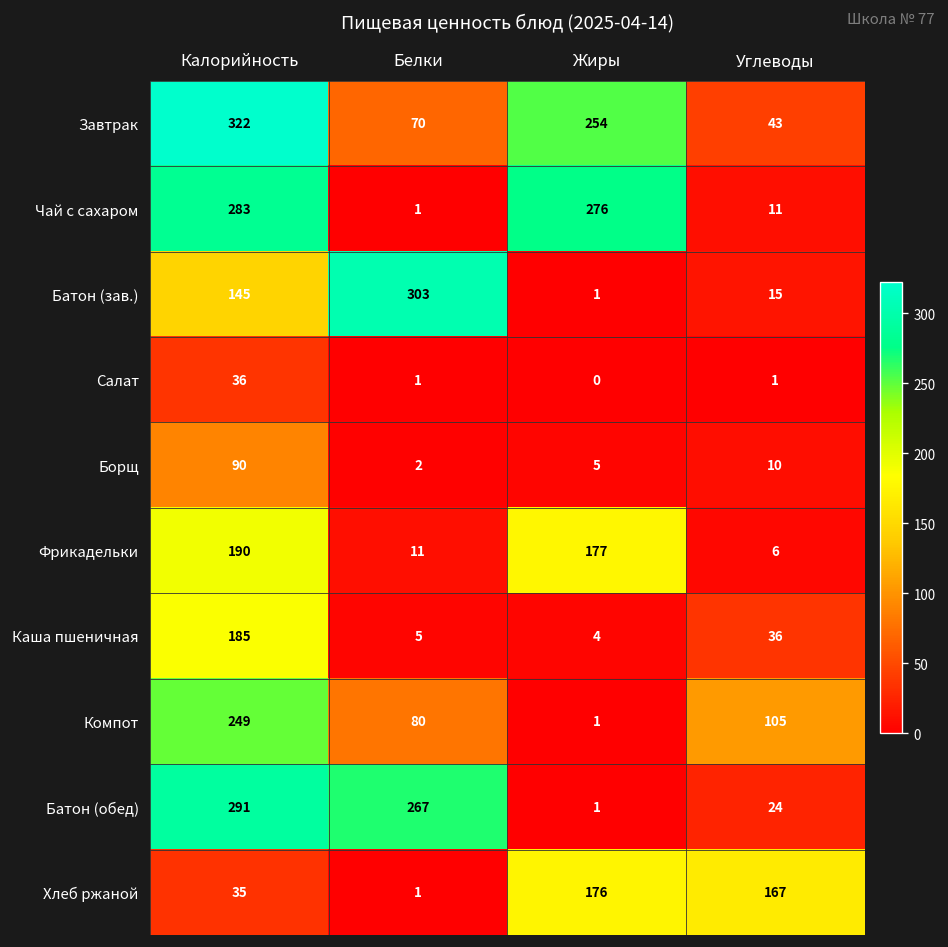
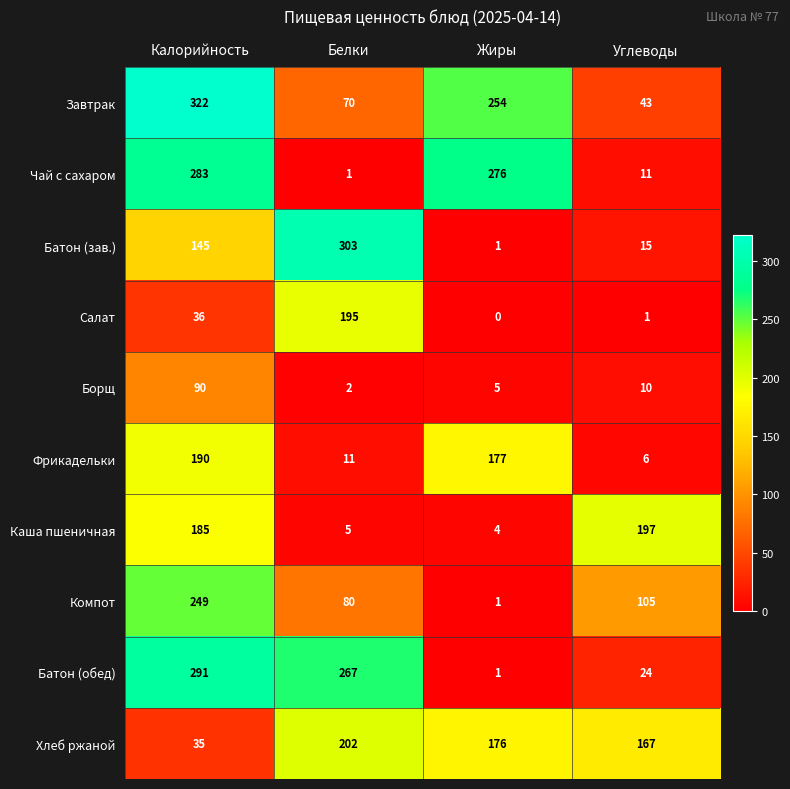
  {
    "Завтрак": {
      "Калорийность": 322,
      "Белки": 70,
      "Жиры": 254,
      "Углеводы": 43
    },
    "Чай с сахаром": {
      "Калорийность": 283,
      "Белки": 1,
      "Жиры": 276,
      "Углеводы": 11
    },
    "Батон (зав.)": {
      "Калорийность": 145,
      "Белки": 303,
      "Жиры": 1,
      "Углеводы": 15
    },
    "Салат": {
      "Калорийность": 36,
-     "Белки": 1,
+     "Белки": 195,
      "Жиры": 0,
      "Углеводы": 1
    },
    "Борщ": {
      "Калорийность": 90,
      "Белки": 2,
      "Жиры": 5,
      "Углеводы": 10
    },
    "Фрикадельки": {
      "Калорийность": 190,
      "Белки": 11,
      "Жиры": 177,
      "Углеводы": 6
    },
    "Каша пшеничная": {
      "Калорийность": 185,
      "Белки": 5,
      "Жиры": 4,
-     "Углеводы": 36
+     "Углеводы": 197
    },
    "Компот": {
      "Калорийность": 249,
      "Белки": 80,
      "Жиры": 1,
      "Углеводы": 105
    },
    "Батон (обед)": {
      "Калорийность": 291,
      "Белки": 267,
      "Жиры": 1,
      "Углеводы": 24
    },
    "Хлеб ржаной": {
      "Калорийность": 35,
-     "Белки": 1,
+     "Белки": 202,
      "Жиры": 176,
      "Углеводы": 167
    }
  }
